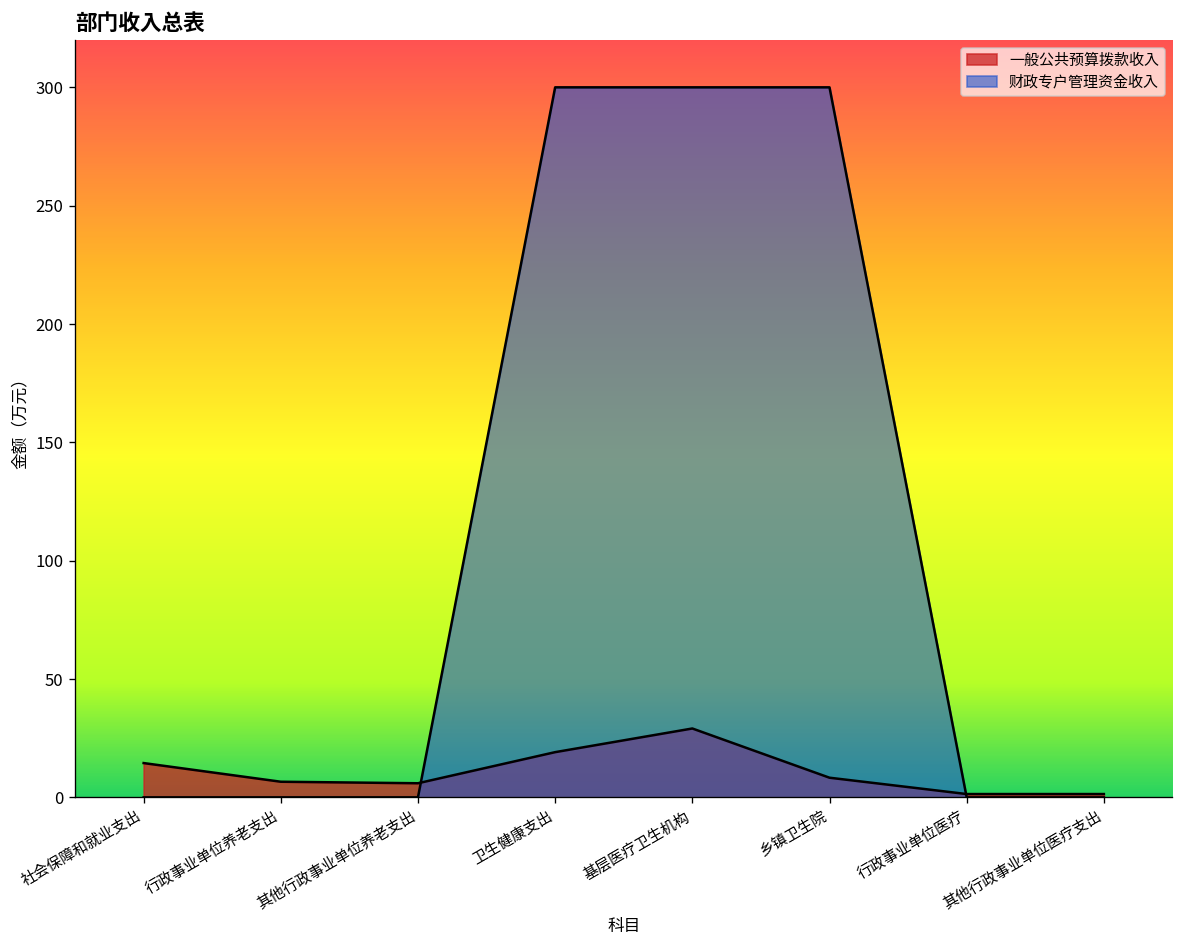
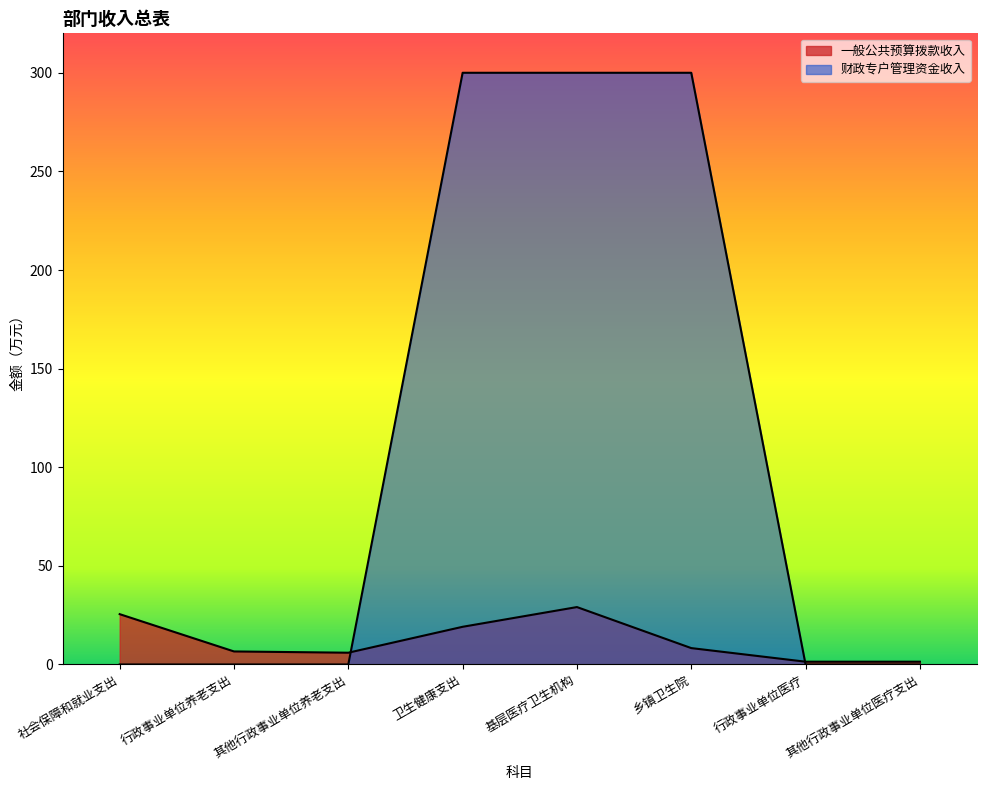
  {
    "一般公共预算拨款收入": {
-     "社会保障和就业支出": 14,
+     "社会保障和就业支出": 26,
      "行政事业单位养老支出": 7,
      "其他行政事业单位养老支出": 6,
      "卫生健康支出": 19,
      "基层医疗卫生机构": 29,
      "乡镇卫生院": 8,
      "行政事业单位医疗": 1,
      "其他行政事业单位医疗支出": 1
    },
    "财政专户管理资金收入": {
      "社会保障和就业支出": 0,
      "行政事业单位养老支出": 0,
      "其他行政事业单位养老支出": 0,
      "卫生健康支出": 300,
      "基层医疗卫生机构": 300,
      "乡镇卫生院": 300,
      "行政事业单位医疗": 0,
      "其他行政事业单位医疗支出": 0
    }
  }
